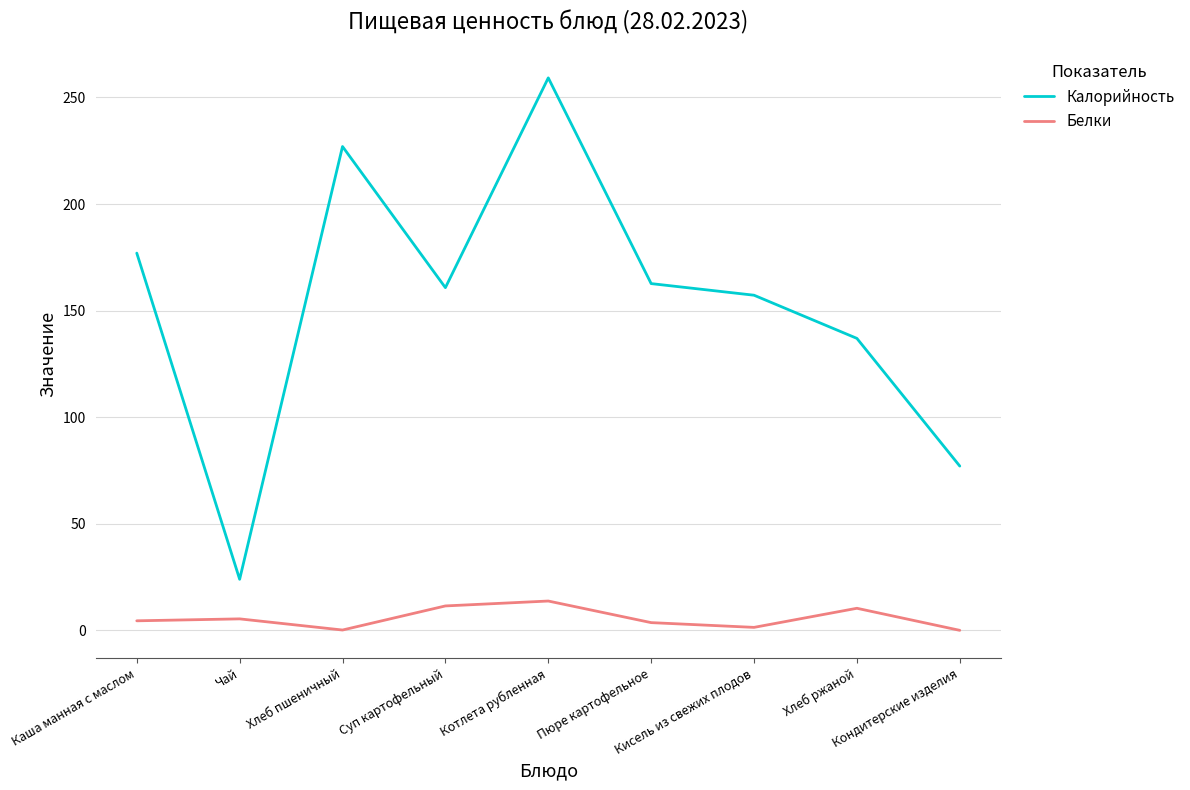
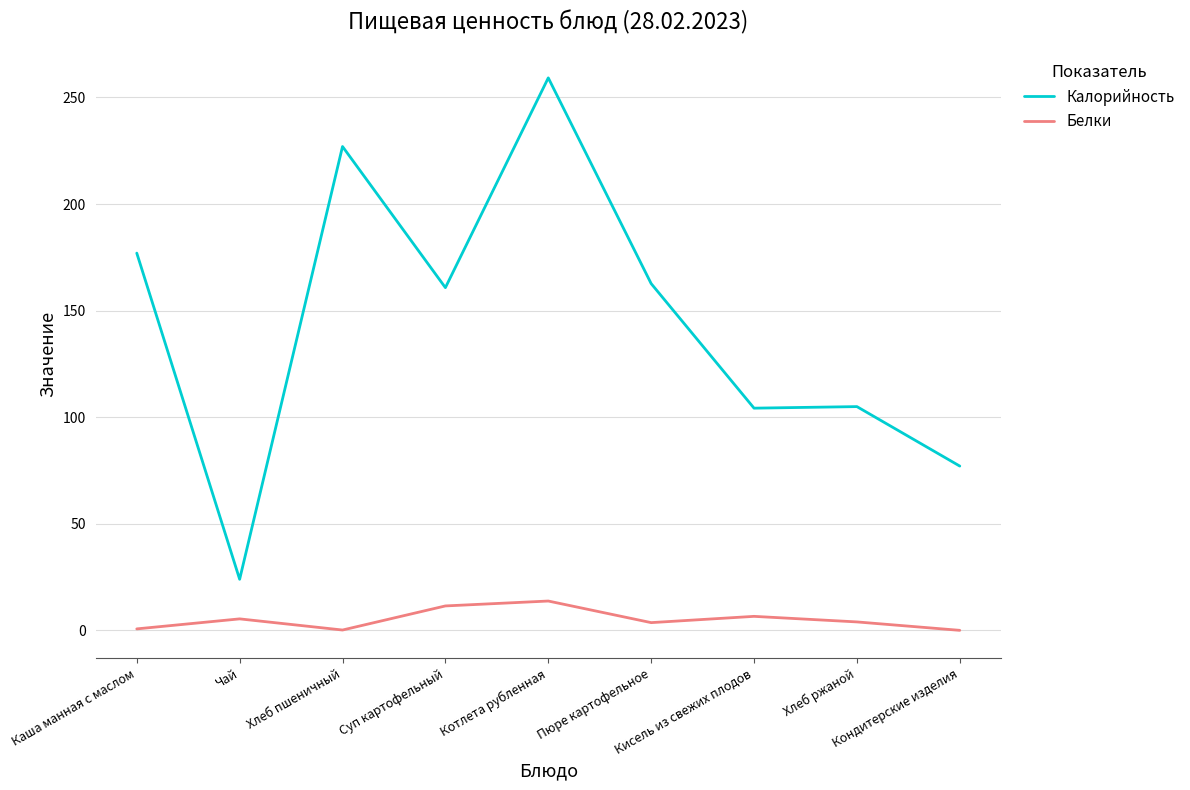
  {
    "Калорийность": {
      "Каша манная с маслом": 177,
      "Чай": 24,
      "Хлеб пшеничный": 227,
      "Суп картофельный": 161,
      "Котлета рубленная": 259,
      "Пюре картофельное": 163,
-     "Кисель из свежих плодов": 157,
-     "Хлеб ржаной": 137,
+     "Кисель из свежих плодов": 104,
+     "Хлеб ржаной": 105,
      "Кондитерские изделия": 77
    },
    "Белки": {
-     "Каша манная с маслом": 5,
+     "Каша манная с маслом": 1,
      "Чай": 5,
      "Хлеб пшеничный": 0,
      "Суп картофельный": 12,
      "Котлета рубленная": 14,
      "Пюре картофельное": 4,
-     "Кисель из свежих плодов": 1,
-     "Хлеб ржаной": 10,
+     "Кисель из свежих плодов": 7,
+     "Хлеб ржаной": 4,
      "Кондитерские изделия": 0
    }
  }
